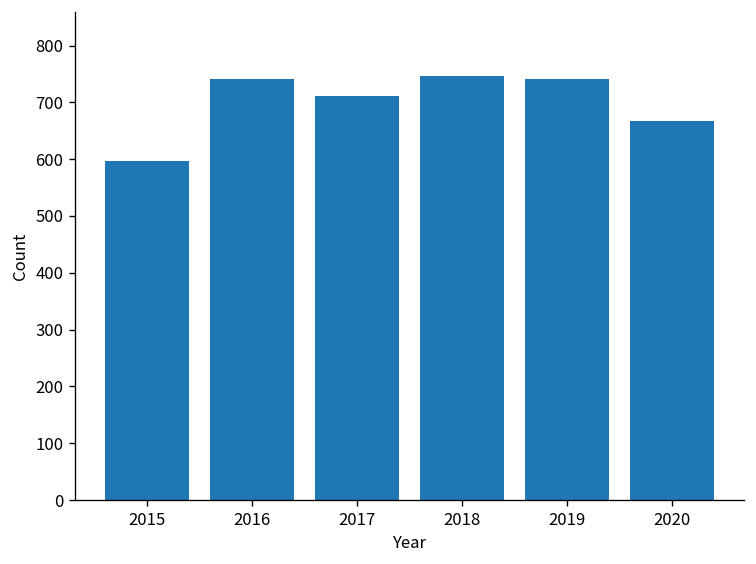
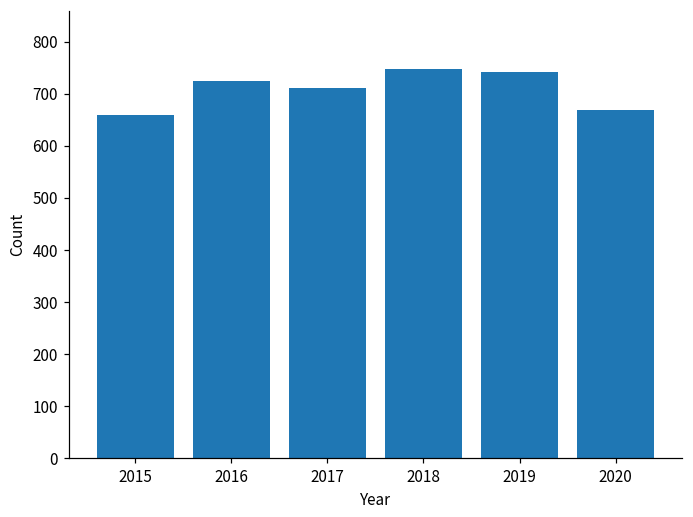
  {
-   "2015": 600,
-   "2016": 740,
+   "2015": 660,
+   "2016": 720,
    "2017": 710,
    "2018": 750,
    "2019": 740,
    "2020": 670
  }
